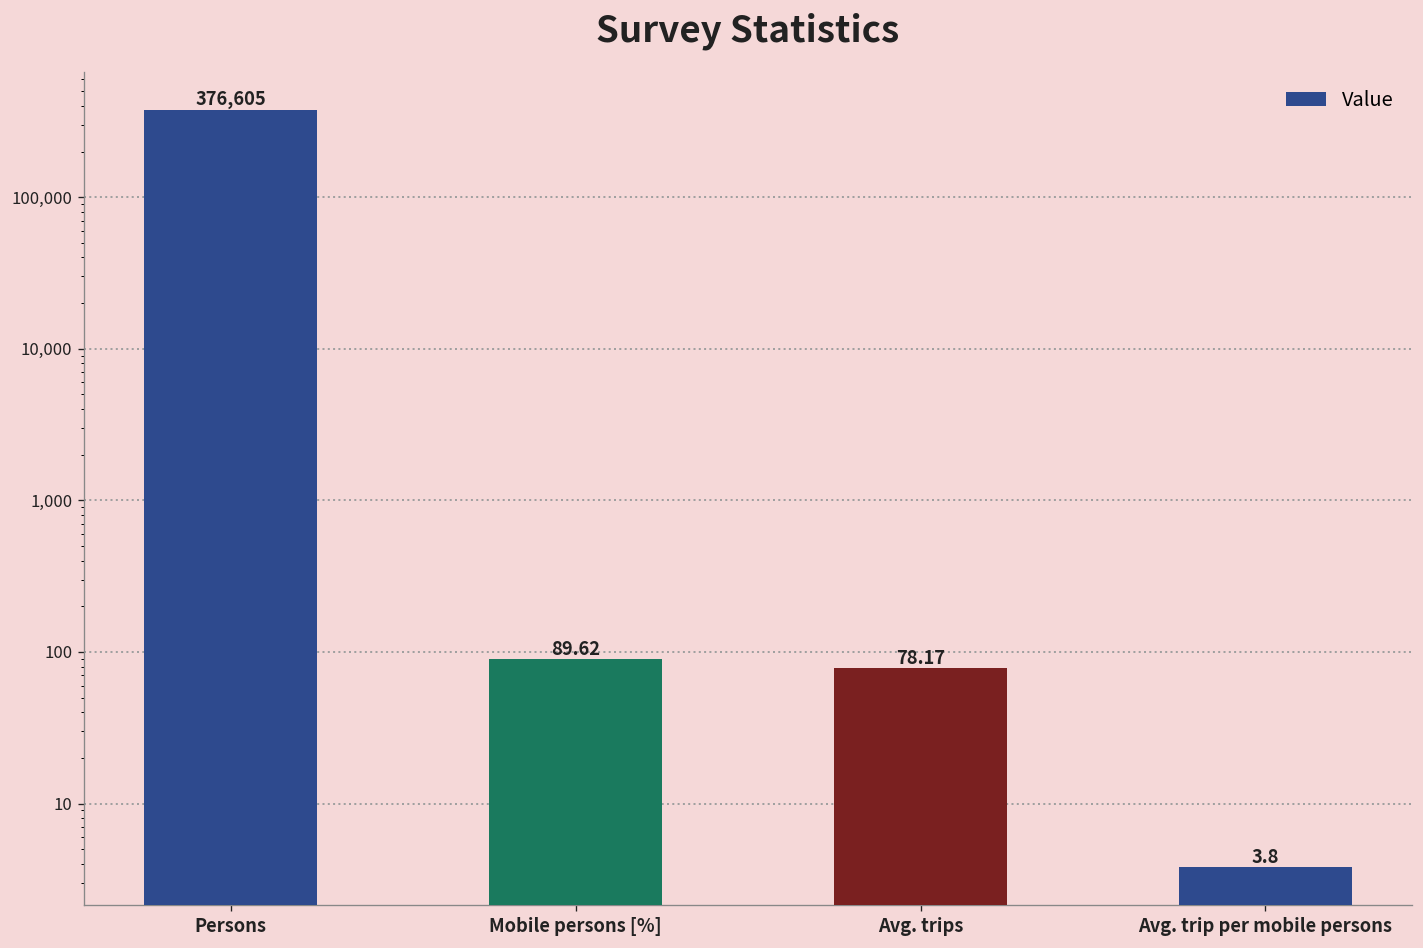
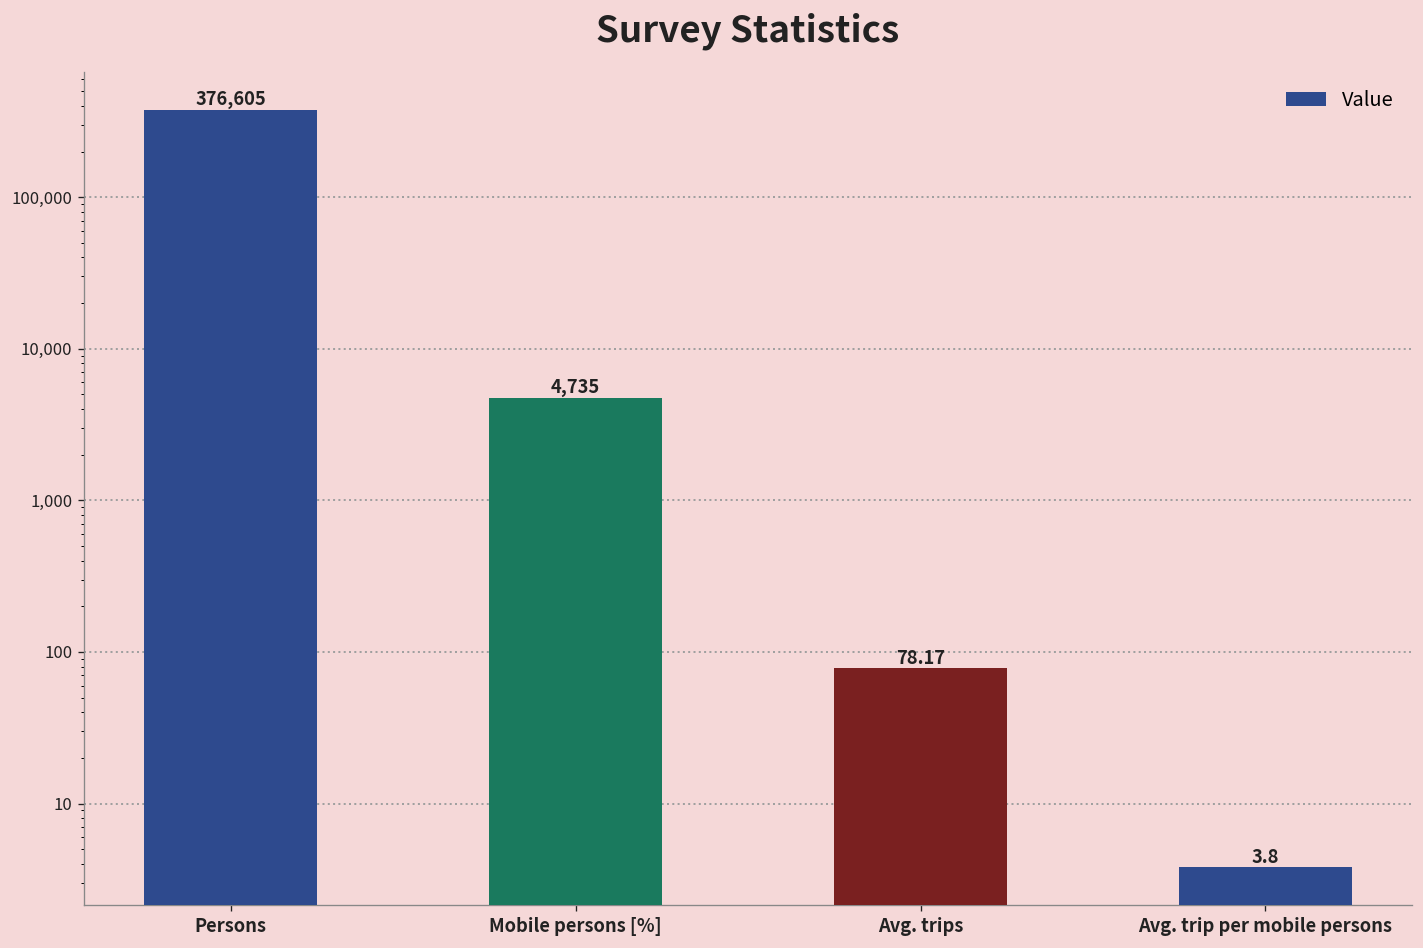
  {
    "Persons": "376,605",
-   "Mobile persons [%]": "89.62",
+   "Mobile persons [%]": "4,735",
    "Avg. trips": "78.17",
    "Avg. trip per mobile persons": "3.8"
  }
